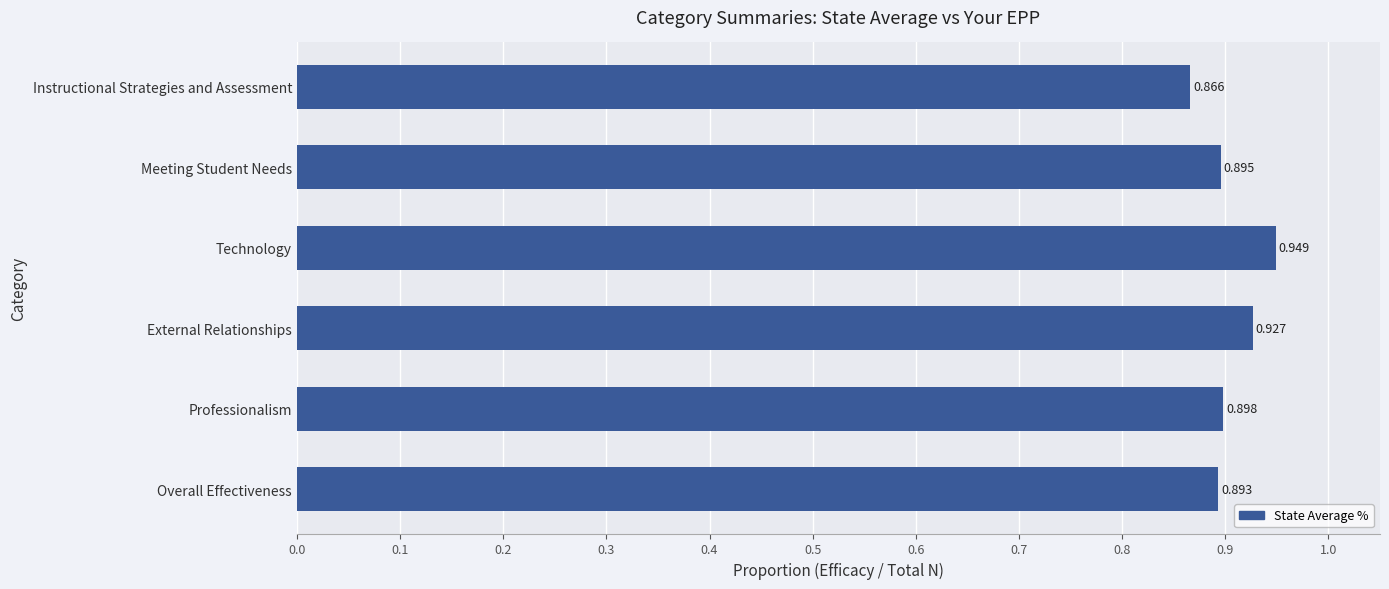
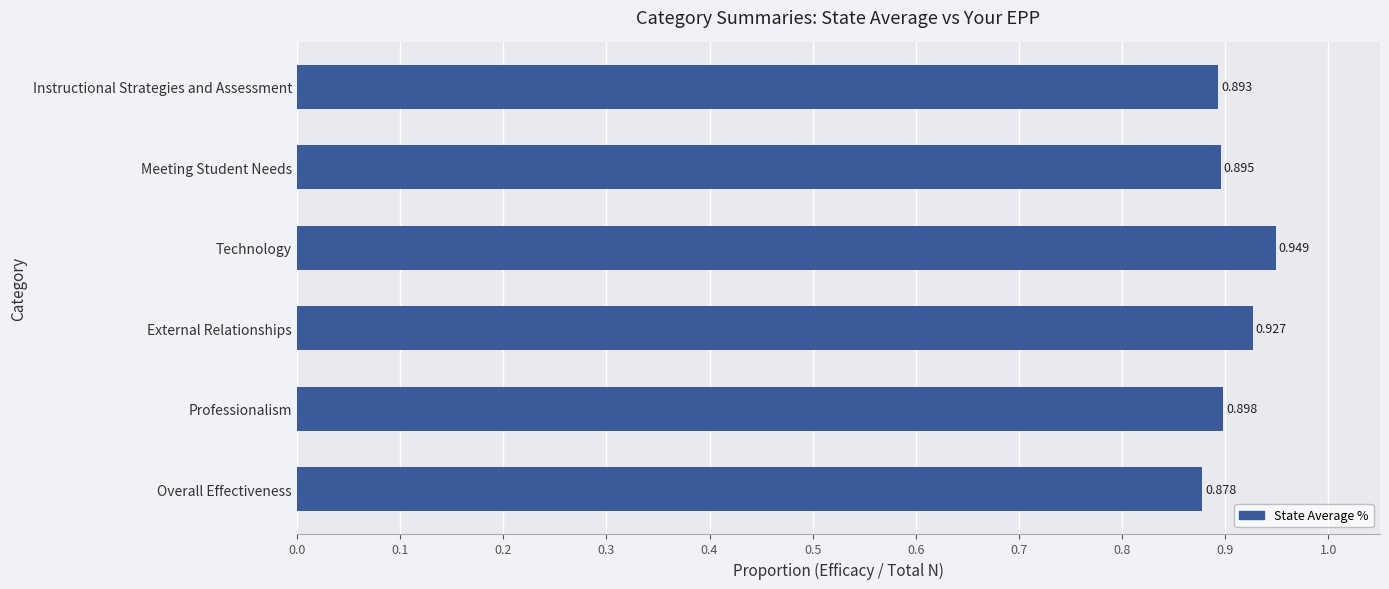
  {
-   "Instructional Strategies and Assessment": 0.866,
+   "Instructional Strategies and Assessment": 0.893,
    "Meeting Student Needs": 0.895,
    "Technology": 0.949,
    "External Relationships": 0.927,
    "Professionalism": 0.898,
-   "Overall Effectiveness": 0.893
+   "Overall Effectiveness": 0.878
  }
